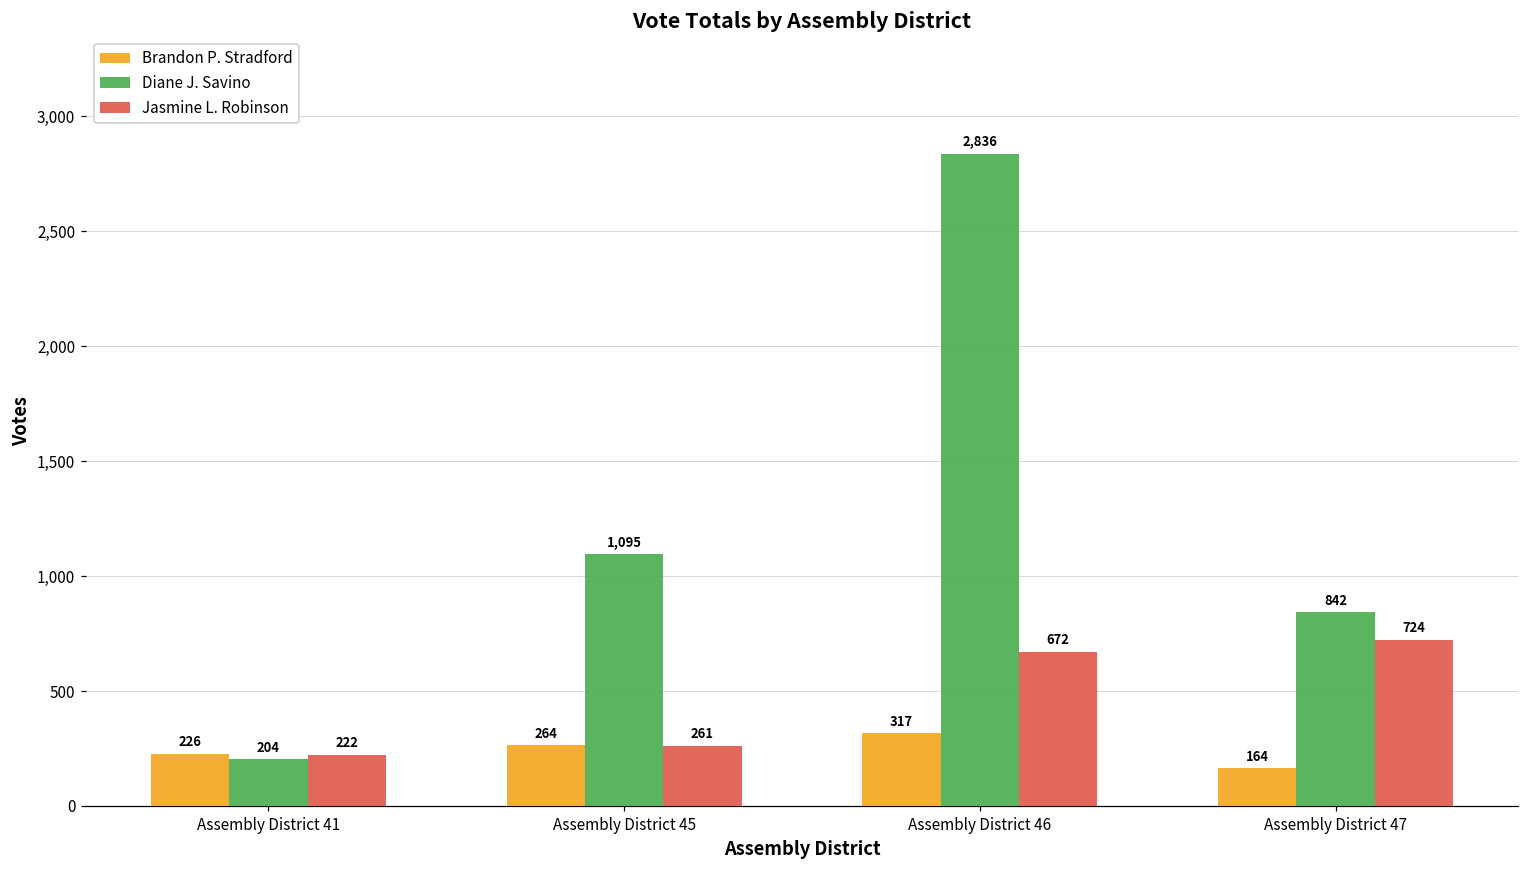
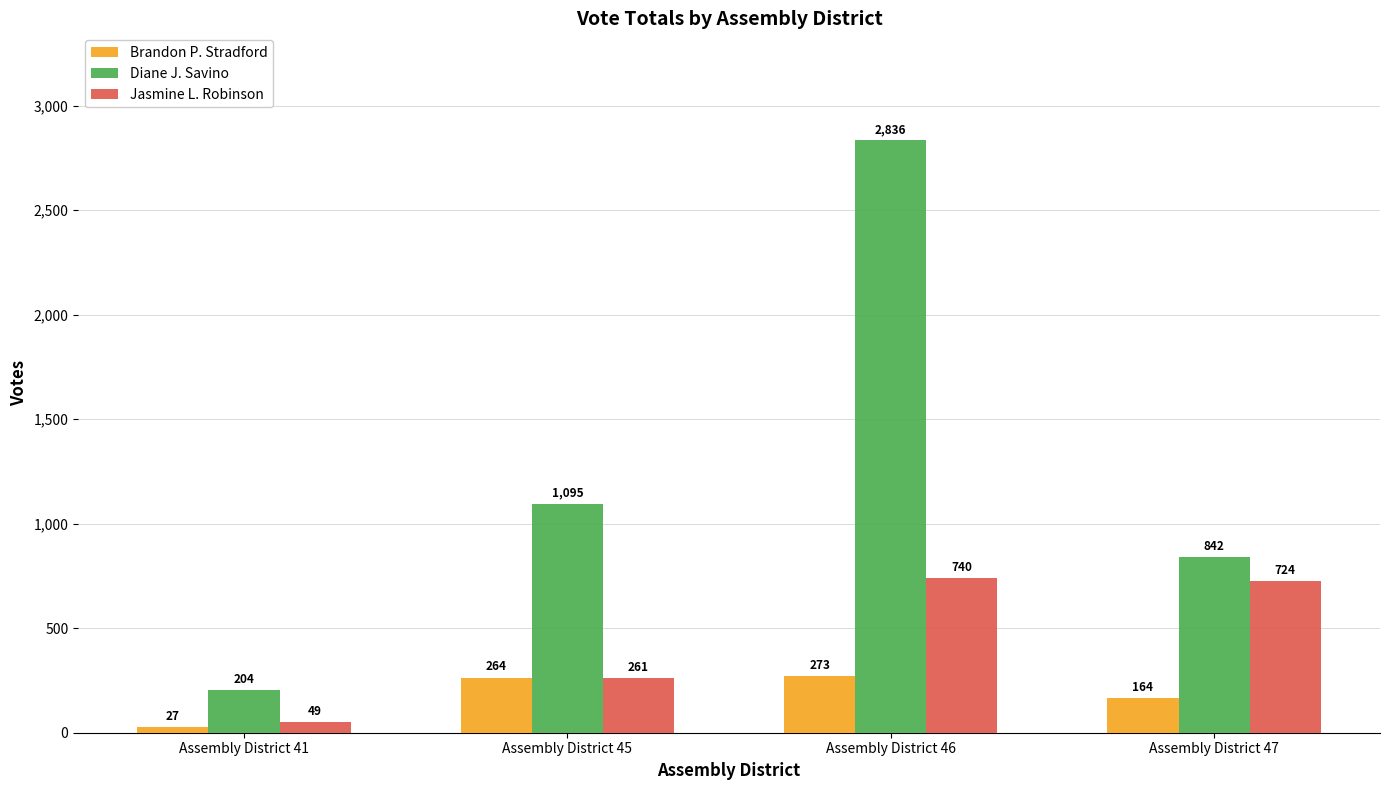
  {
    "Brandon P. Stradford": {
-     "Assembly District 41": "226",
+     "Assembly District 41": "27",
      "Assembly District 45": "264",
-     "Assembly District 46": "317",
+     "Assembly District 46": "273",
      "Assembly District 47": "164"
    },
    "Diane J. Savino": {
      "Assembly District 41": "204",
      "Assembly District 45": "1,095",
      "Assembly District 46": "2,836",
      "Assembly District 47": "842"
    },
    "Jasmine L. Robinson": {
-     "Assembly District 41": "222",
+     "Assembly District 41": "49",
      "Assembly District 45": "261",
-     "Assembly District 46": "672",
+     "Assembly District 46": "740",
      "Assembly District 47": "724"
    }
  }
